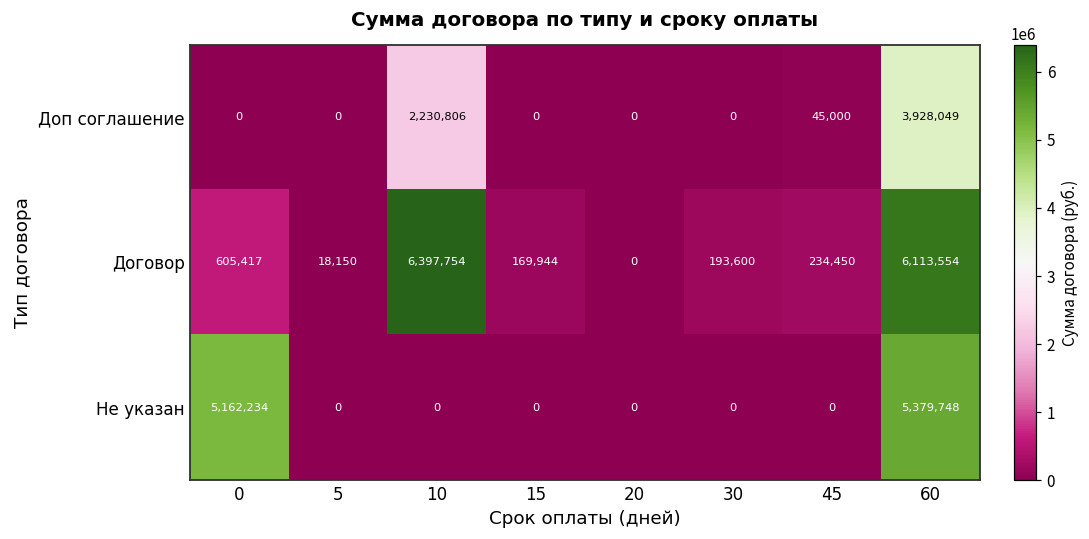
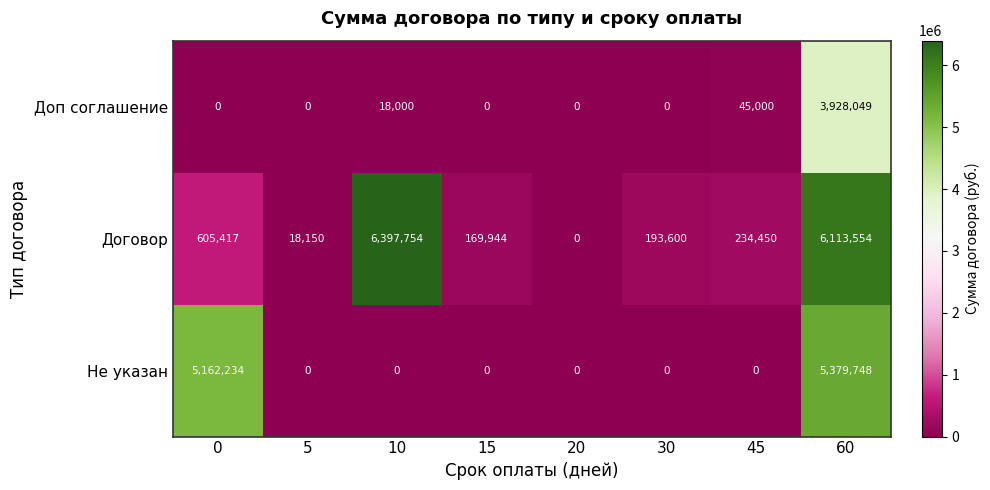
  {
    "Доп соглашение": {
      "0": "0",
      "5": "0",
-     "10": "2,230,806",
+     "10": "18,000",
      "15": "0",
      "20": "0",
      "30": "0",
      "45": "45,000",
      "60": "3,928,049"
    },
    "Договор": {
      "0": "605,417",
      "5": "18,150",
      "10": "6,397,754",
      "15": "169,944",
      "20": "0",
      "30": "193,600",
      "45": "234,450",
      "60": "6,113,554"
    },
    "Не указан": {
      "0": "5,162,234",
      "5": "0",
      "10": "0",
      "15": "0",
      "20": "0",
      "30": "0",
      "45": "0",
      "60": "5,379,748"
    }
  }
